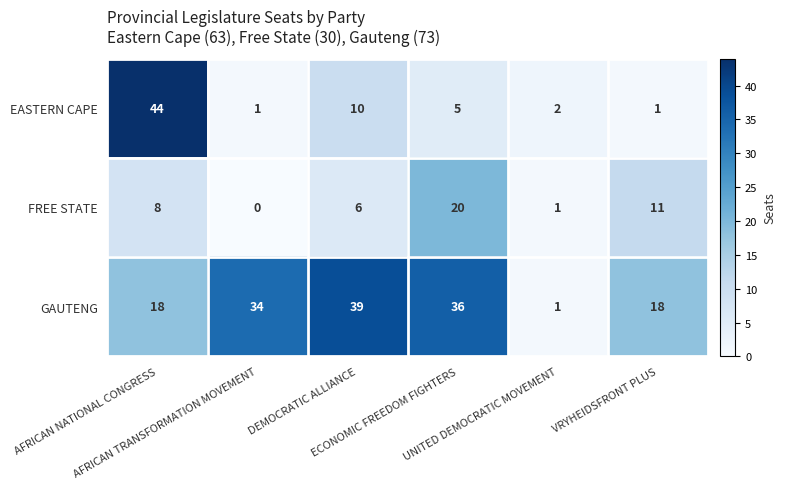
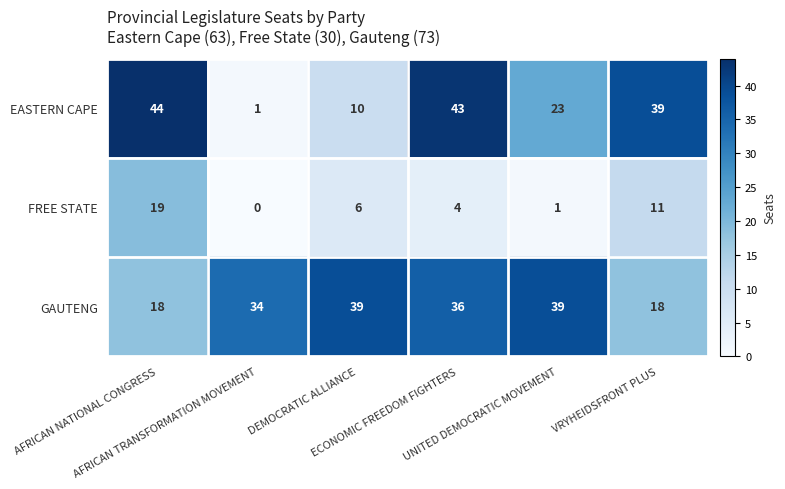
  {
    "EASTERN CAPE": {
      "AFRICAN NATIONAL CONGRESS": 44,
      "AFRICAN TRANSFORMATION MOVEMENT": 1,
      "DEMOCRATIC ALLIANCE": 10,
-     "ECONOMIC FREEDOM FIGHTERS": 5,
-     "UNITED DEMOCRATIC MOVEMENT": 2,
-     "VRYHEIDSFRONT PLUS": 1
+     "ECONOMIC FREEDOM FIGHTERS": 43,
+     "UNITED DEMOCRATIC MOVEMENT": 23,
+     "VRYHEIDSFRONT PLUS": 39
    },
    "FREE STATE": {
-     "AFRICAN NATIONAL CONGRESS": 8,
+     "AFRICAN NATIONAL CONGRESS": 19,
      "AFRICAN TRANSFORMATION MOVEMENT": 0,
      "DEMOCRATIC ALLIANCE": 6,
-     "ECONOMIC FREEDOM FIGHTERS": 20,
+     "ECONOMIC FREEDOM FIGHTERS": 4,
      "UNITED DEMOCRATIC MOVEMENT": 1,
      "VRYHEIDSFRONT PLUS": 11
    },
    "GAUTENG": {
      "AFRICAN NATIONAL CONGRESS": 18,
      "AFRICAN TRANSFORMATION MOVEMENT": 34,
      "DEMOCRATIC ALLIANCE": 39,
      "ECONOMIC FREEDOM FIGHTERS": 36,
-     "UNITED DEMOCRATIC MOVEMENT": 1,
+     "UNITED DEMOCRATIC MOVEMENT": 39,
      "VRYHEIDSFRONT PLUS": 18
    }
  }
